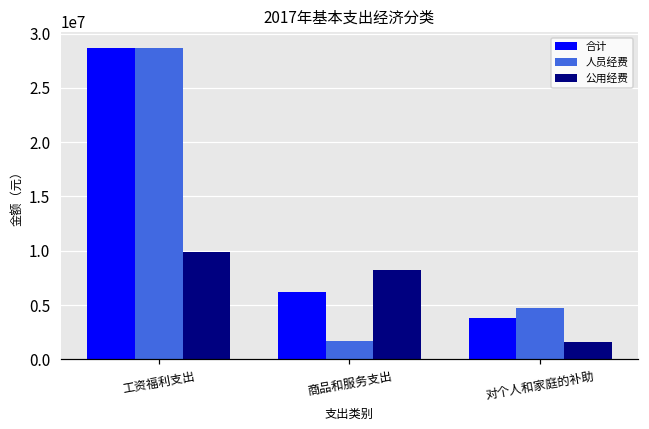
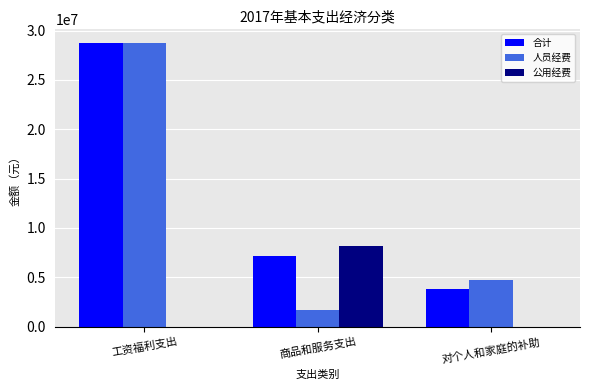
  {
    "合计": {
      "工资福利支出": 29000000,
-     "商品和服务支出": 6000000,
+     "商品和服务支出": 7000000,
      "对个人和家庭的补助": 4000000
    },
    "人员经费": {
      "工资福利支出": 29000000,
      "商品和服务支出": 2000000,
      "对个人和家庭的补助": 5000000
    },
    "公用经费": {
-     "工资福利支出": 10000000,
+     "工资福利支出": 0,
      "商品和服务支出": 8000000,
-     "对个人和家庭的补助": 2000000
+     "对个人和家庭的补助": 0
    }
  }
